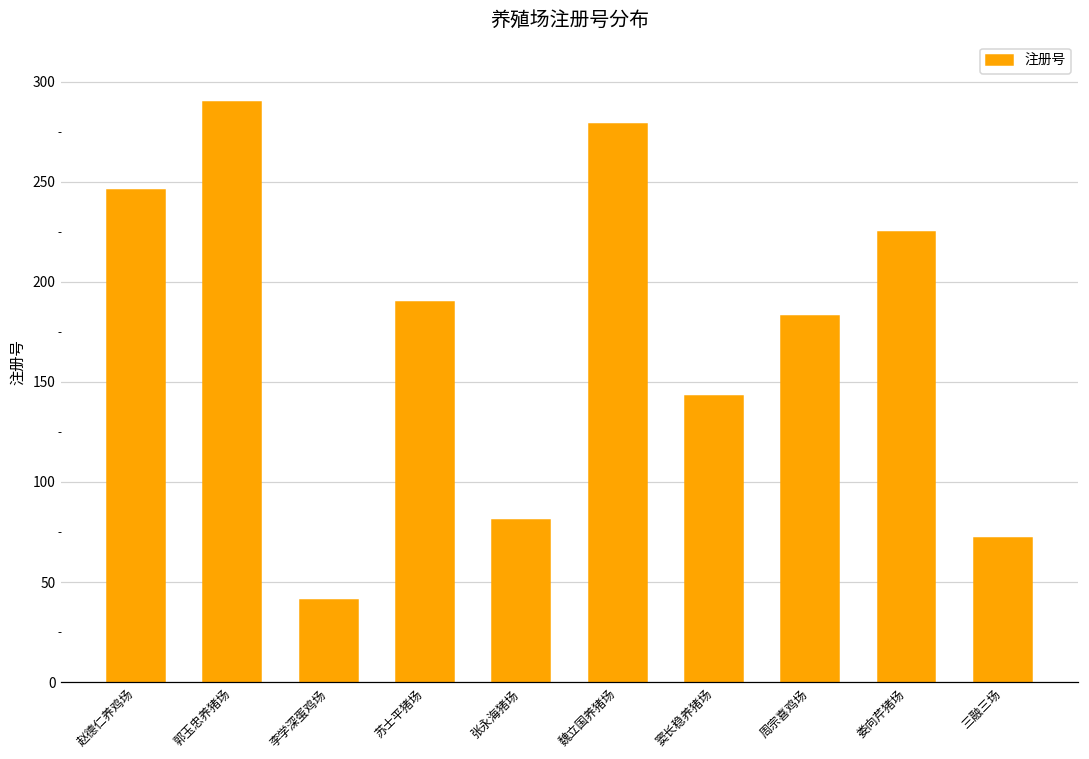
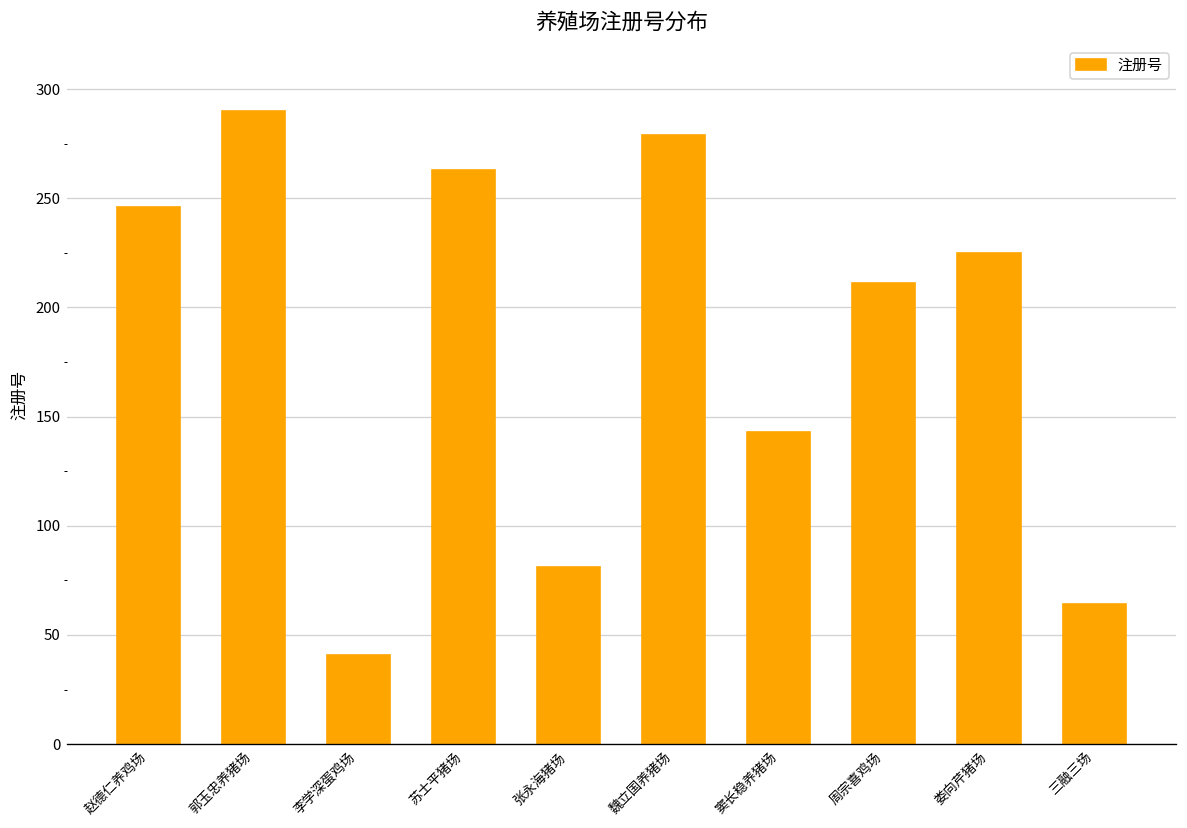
  {
    "赵德仁养鸡场": 246,
    "郭玉忠养猪场": 290,
    "李学深蛋鸡场": 41,
-   "苏士平猪场": 190,
+   "苏士平猪场": 263,
    "张永海猪场": 81,
    "魏立国养猪场": 279,
    "窦长稳养猪场": 143,
-   "周宗喜鸡场": 183,
+   "周宗喜鸡场": 211,
    "娄向芹猪场": 225,
-   "三融三场": 72
+   "三融三场": 64
  }
